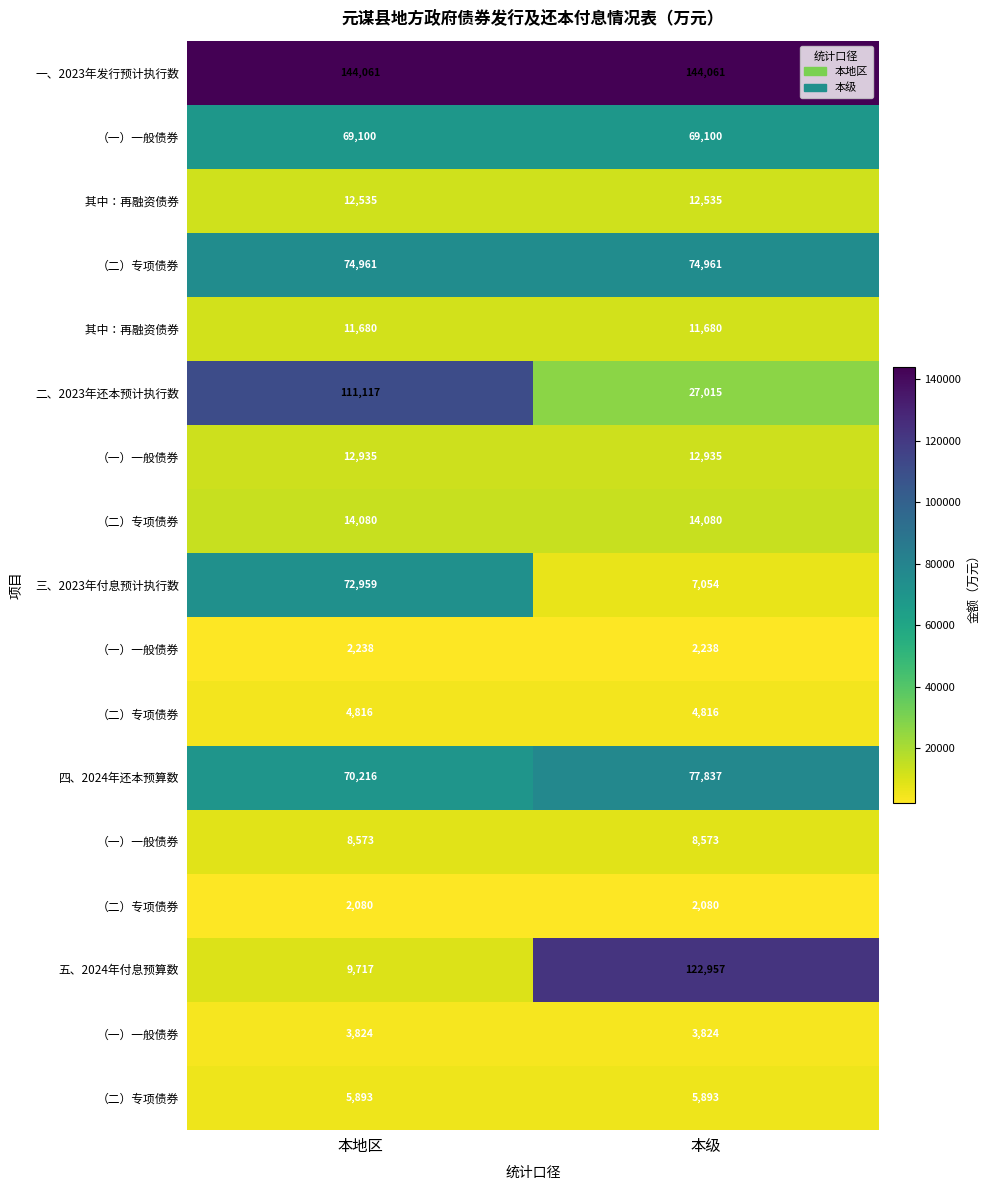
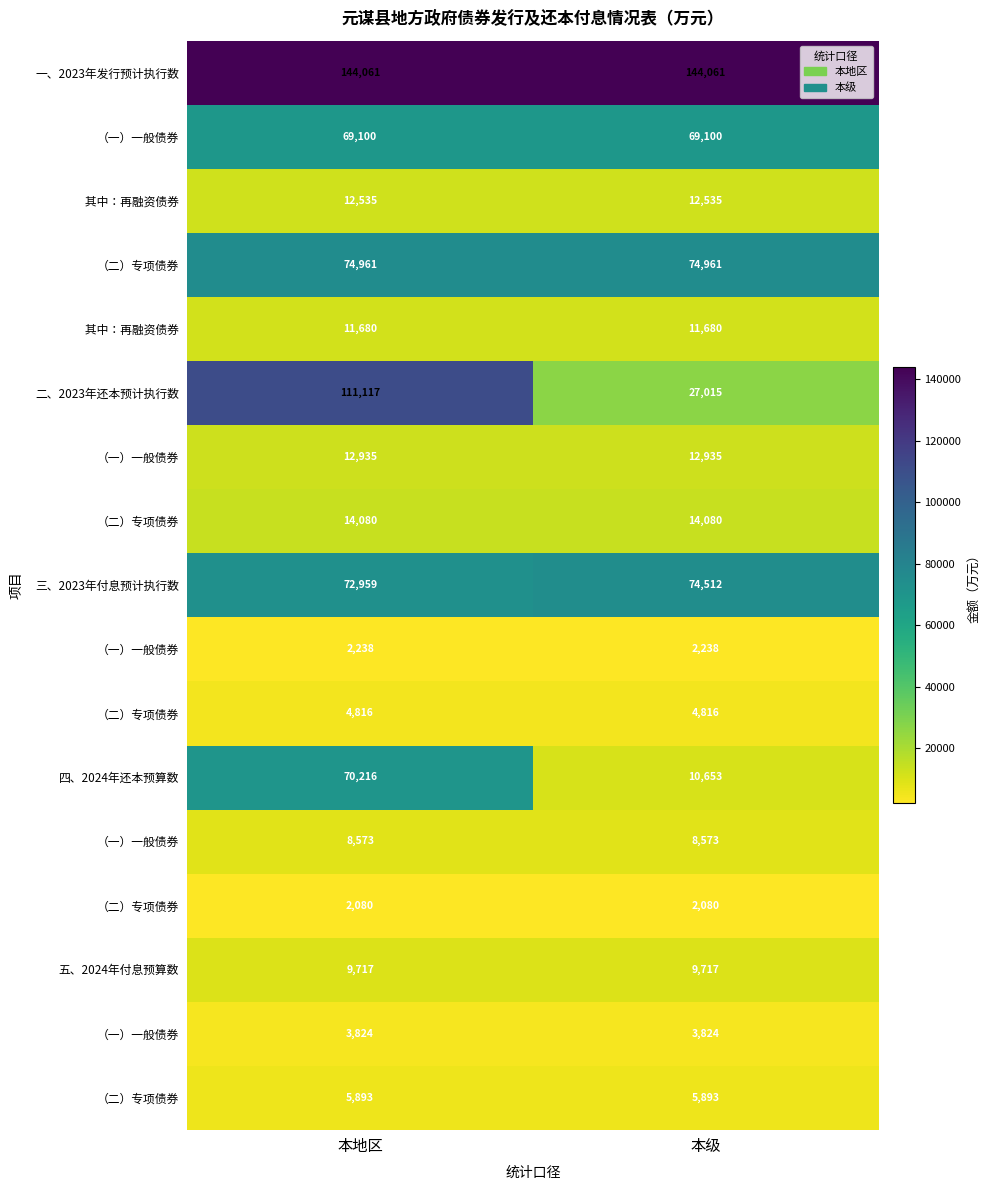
  {
    "一、2023年发行预计执行数": {
      "本地区": "144,061",
      "本级": "144,061"
    },
    "二、2023年还本预计执行数": {
      "本地区": "111,117",
      "本级": "27,015"
    },
    "三、2023年付息预计执行数": {
      "本地区": "72,959",
-     "本级": "7,054"
+     "本级": "74,512"
    },
    "四、2024年还本预算数": {
      "本地区": "70,216",
-     "本级": "77,837"
+     "本级": "10,653"
    },
    "五、2024年付息预算数": {
      "本地区": "9,717",
-     "本级": "122,957"
+     "本级": "9,717"
    }
  }
